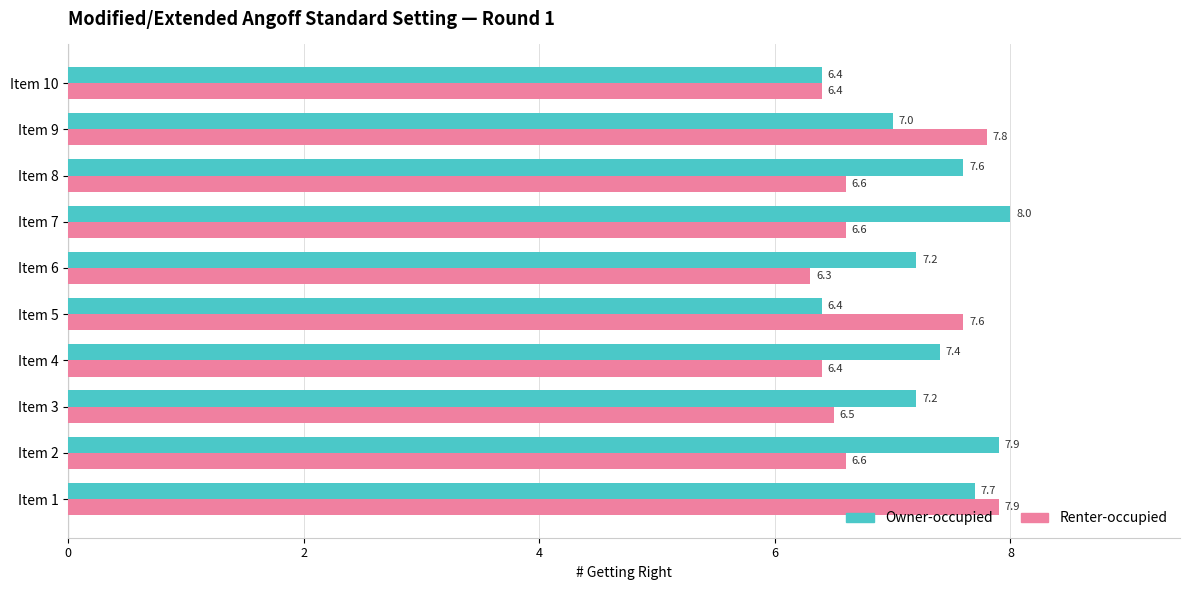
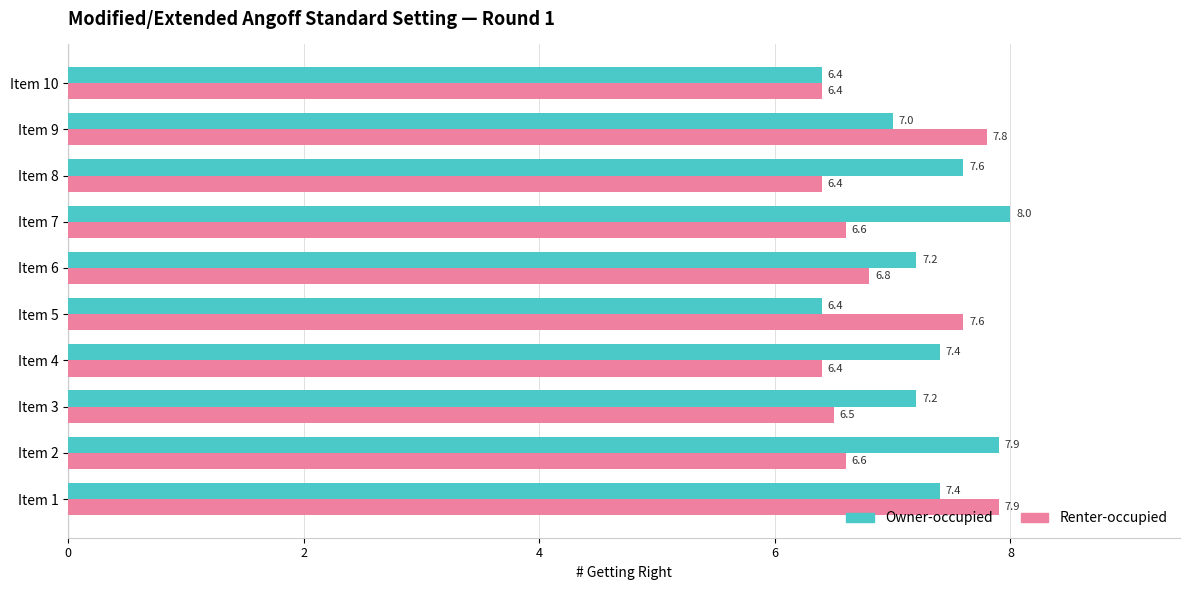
  {
    "Owner-occupied": {
      "Item 10": 6.4,
      "Item 9": 7.0,
      "Item 8": 7.6,
      "Item 7": 8.0,
      "Item 6": 7.2,
      "Item 5": 6.4,
      "Item 4": 7.4,
      "Item 3": 7.2,
      "Item 2": 7.9,
-     "Item 1": 7.7
+     "Item 1": 7.4
    },
    "Renter-occupied": {
      "Item 10": 6.4,
      "Item 9": 7.8,
-     "Item 8": 6.6,
+     "Item 8": 6.4,
      "Item 7": 6.6,
-     "Item 6": 6.3,
+     "Item 6": 6.8,
      "Item 5": 7.6,
      "Item 4": 6.4,
      "Item 3": 6.5,
      "Item 2": 6.6,
      "Item 1": 7.9
    }
  }
